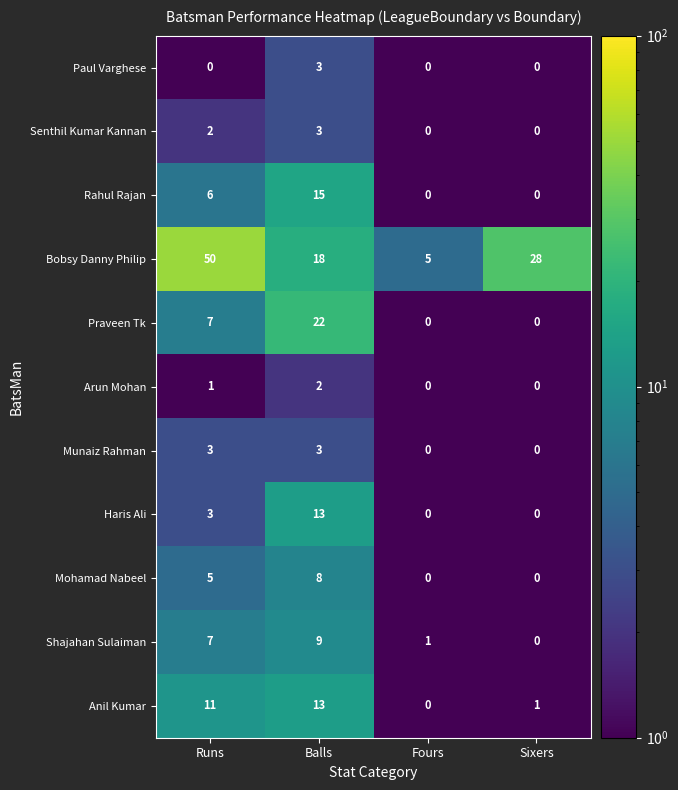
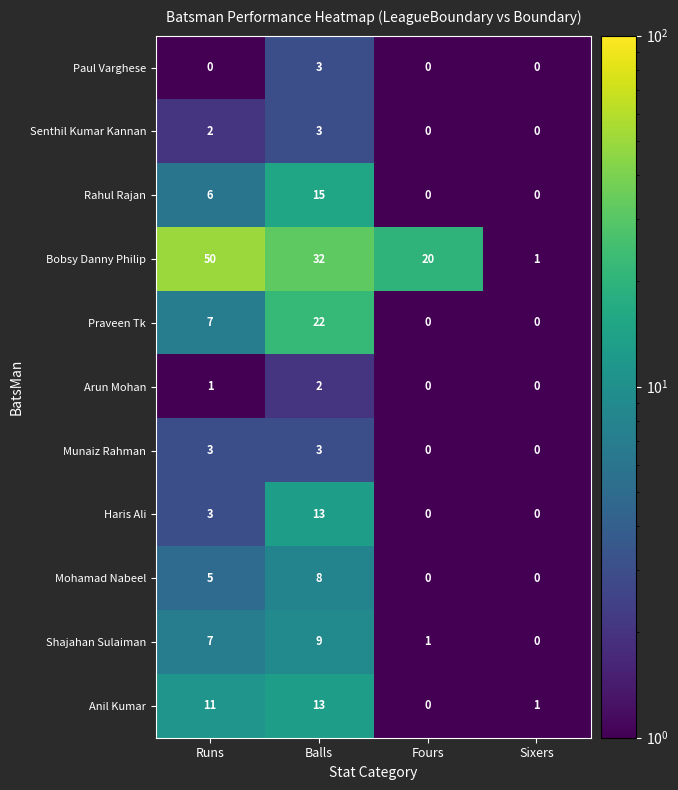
  {
    "Paul Varghese": {
      "Runs": 0,
      "Balls": 3,
      "Fours": 0,
      "Sixers": 0
    },
    "Senthil Kumar Kannan": {
      "Runs": 2,
      "Balls": 3,
      "Fours": 0,
      "Sixers": 0
    },
    "Rahul Rajan": {
      "Runs": 6,
      "Balls": 15,
      "Fours": 0,
      "Sixers": 0
    },
    "Bobsy Danny Philip": {
      "Runs": 50,
-     "Balls": 18,
-     "Fours": 5,
-     "Sixers": 28
+     "Balls": 32,
+     "Fours": 20,
+     "Sixers": 1
    },
    "Praveen Tk": {
      "Runs": 7,
      "Balls": 22,
      "Fours": 0,
      "Sixers": 0
    },
    "Arun Mohan": {
      "Runs": 1,
      "Balls": 2,
      "Fours": 0,
      "Sixers": 0
    },
    "Munaiz Rahman": {
      "Runs": 3,
      "Balls": 3,
      "Fours": 0,
      "Sixers": 0
    },
    "Haris Ali": {
      "Runs": 3,
      "Balls": 13,
      "Fours": 0,
      "Sixers": 0
    },
    "Mohamad Nabeel": {
      "Runs": 5,
      "Balls": 8,
      "Fours": 0,
      "Sixers": 0
    },
    "Shajahan Sulaiman": {
      "Runs": 7,
      "Balls": 9,
      "Fours": 1,
      "Sixers": 0
    },
    "Anil Kumar": {
      "Runs": 11,
      "Balls": 13,
      "Fours": 0,
      "Sixers": 1
    }
  }
